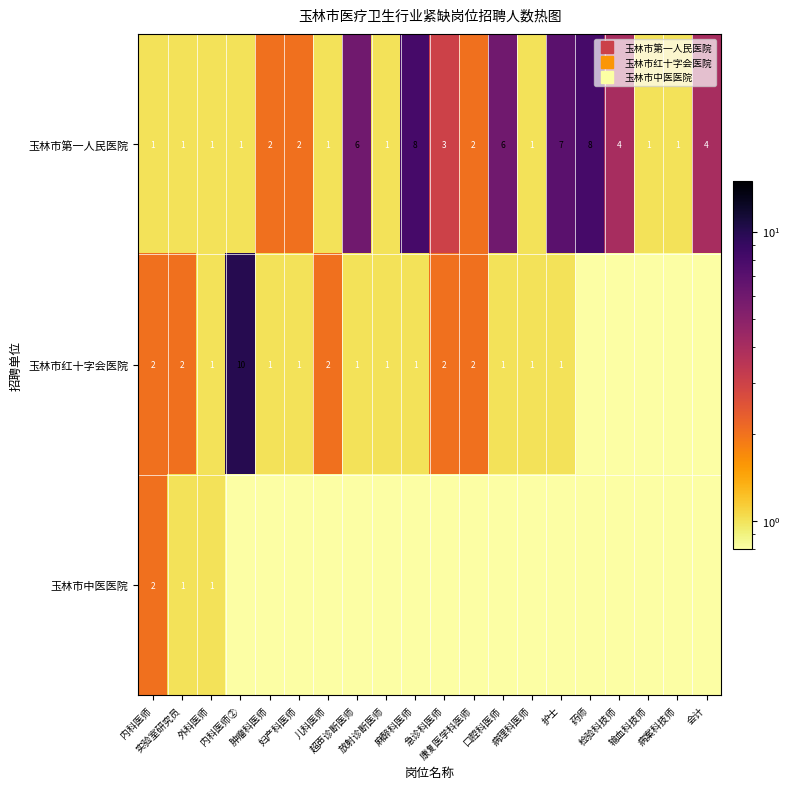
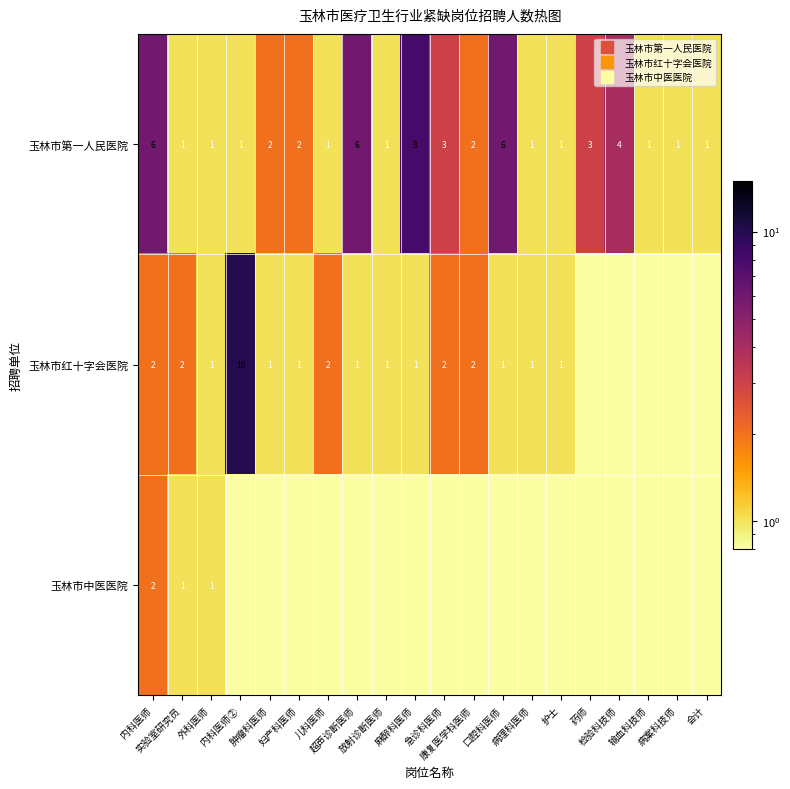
  {
    "玉林市第一人民医院": {
-     "内科医师": 1,
+     "内科医师": 6,
      "实验室研究员": 1,
      "外科医师": 1,
      "内科医师②": 1,
      "肿瘤科医师": 2,
      "妇产科医师": 2,
      "儿科医师": 1,
      "超声诊断医师": 6,
      "放射诊断医师": 1,
      "麻醉科医师": 8,
      "急诊科医师": 3,
      "康复医学科医师": 2,
      "口腔科医师": 6,
      "病理科医师": 1,
-     "护士": 7,
-     "药师": 8,
+     "护士": 1,
+     "药师": 3,
      "检验科技师": 4,
      "输血科技师": 1,
      "病案科技师": 1,
-     "会计": 4
+     "会计": 1
    },
    "玉林市红十字会医院": {
      "内科医师": 2,
      "实验室研究员": 2,
      "外科医师": 1,
      "内科医师②": 10,
      "肿瘤科医师": 1,
      "妇产科医师": 1,
      "儿科医师": 2,
      "超声诊断医师": 1,
      "放射诊断医师": 1,
      "麻醉科医师": 1,
      "急诊科医师": 2,
      "康复医学科医师": 2,
      "口腔科医师": 1,
      "病理科医师": 1,
      "护士": 1
    },
    "玉林市中医医院": {
      "内科医师": 2,
      "实验室研究员": 1,
      "外科医师": 1
    }
  }
